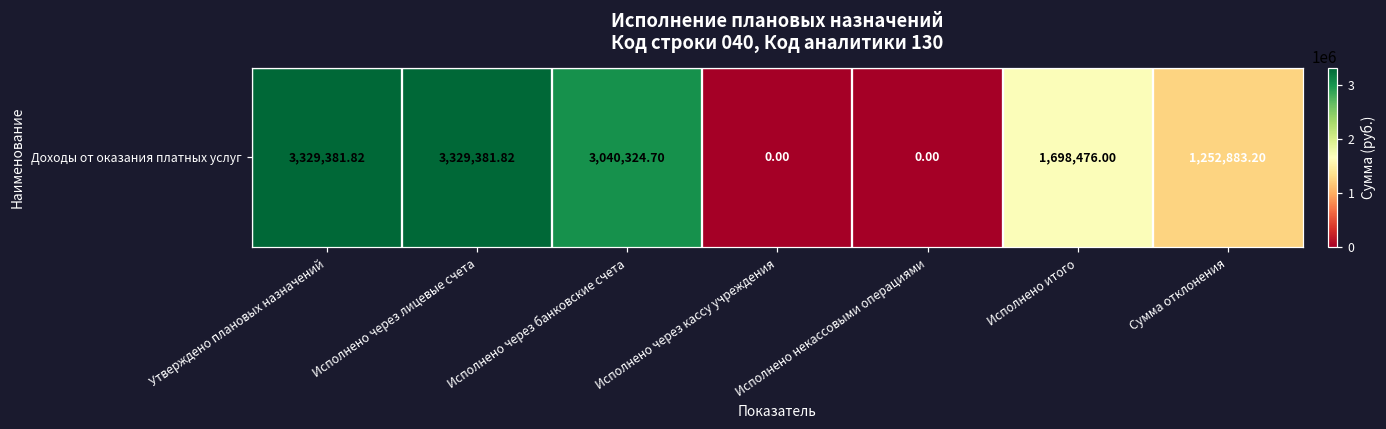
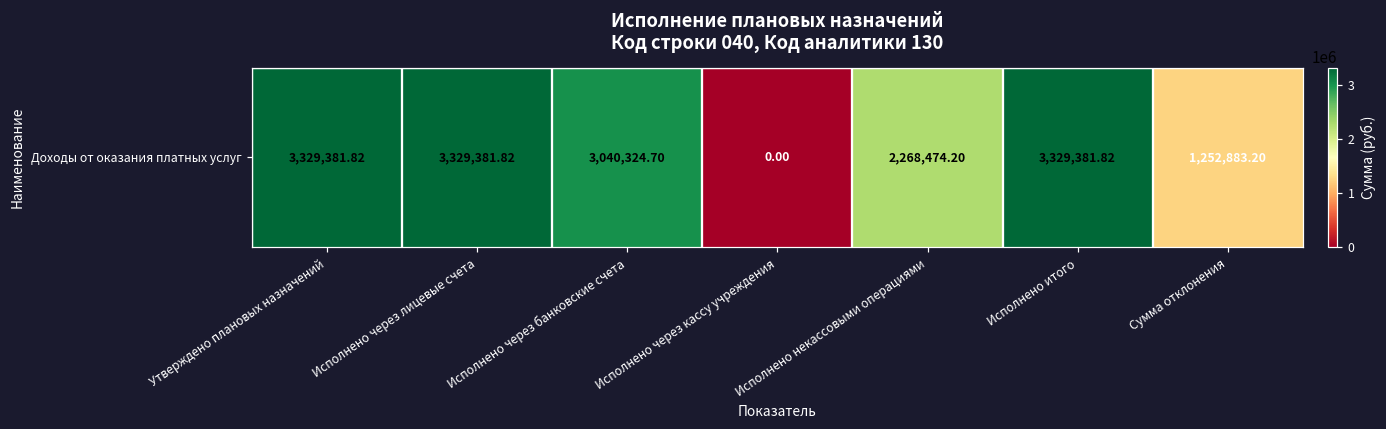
  {
    "Доходы от оказания платных услуг": {
      "Утверждено плановых назначений": "3,329,381.82",
      "Исполнено через лицевые счета": "3,329,381.82",
      "Исполнено через банковские счета": "3,040,324.70",
      "Исполнено через кассу учреждения": "0.00",
-     "Исполнено некассовыми операциями": "0.00",
-     "Исполнено итого": "1,698,476.00",
+     "Исполнено некассовыми операциями": "2,268,474.20",
+     "Исполнено итого": "3,329,381.82",
      "Сумма отклонения": "1,252,883.20"
    }
  }
